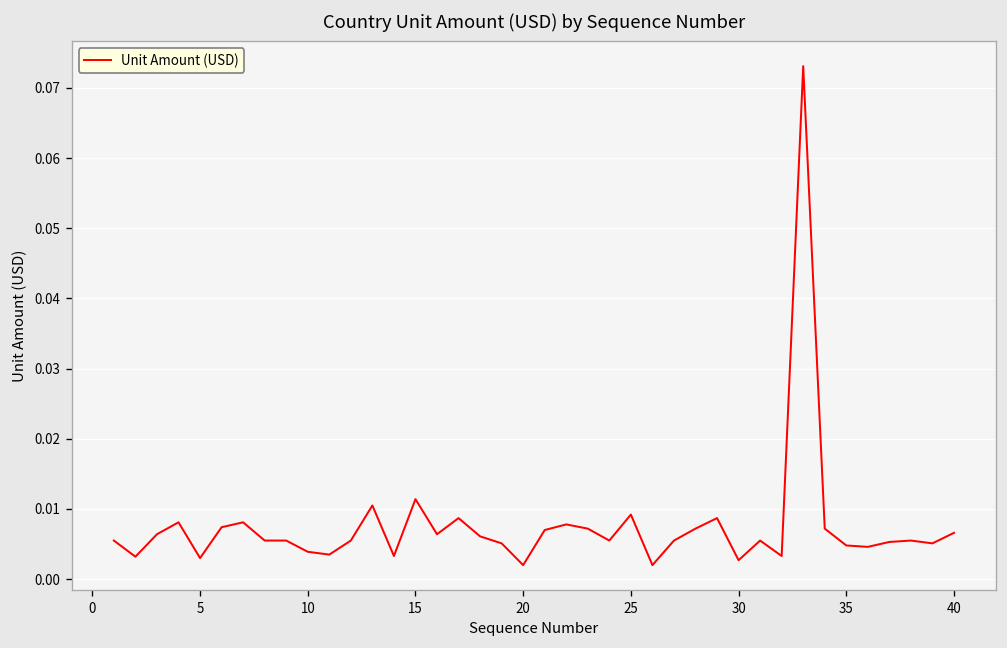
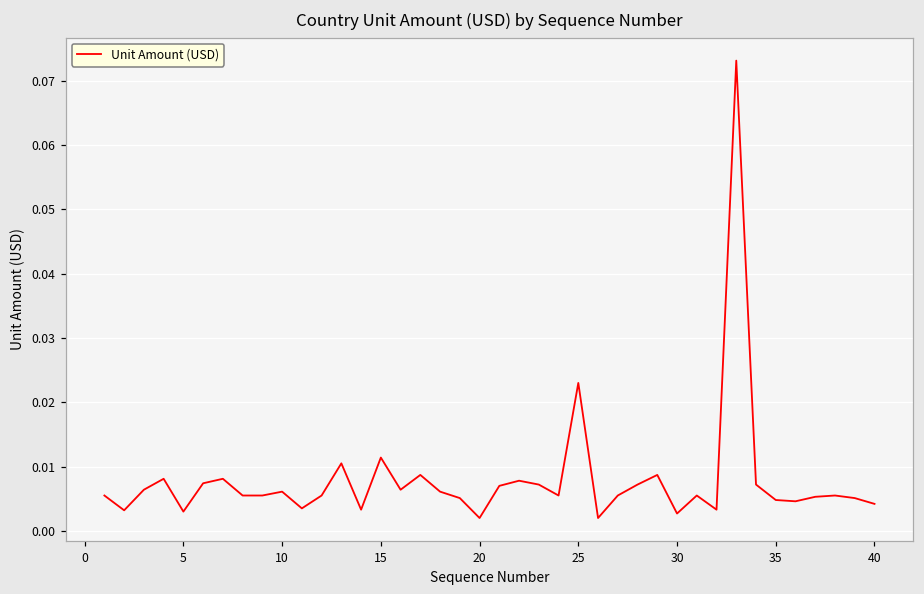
  {
    "5": 0.003,
-   "10": 0.004,
+   "10": 0.006,
    "15": 0.011,
    "20": 0.002,
-   "25": 0.009,
+   "25": 0.023,
    "30": 0.003,
    "35": 0.005,
-   "40": 0.007
+   "40": 0.004
  }
